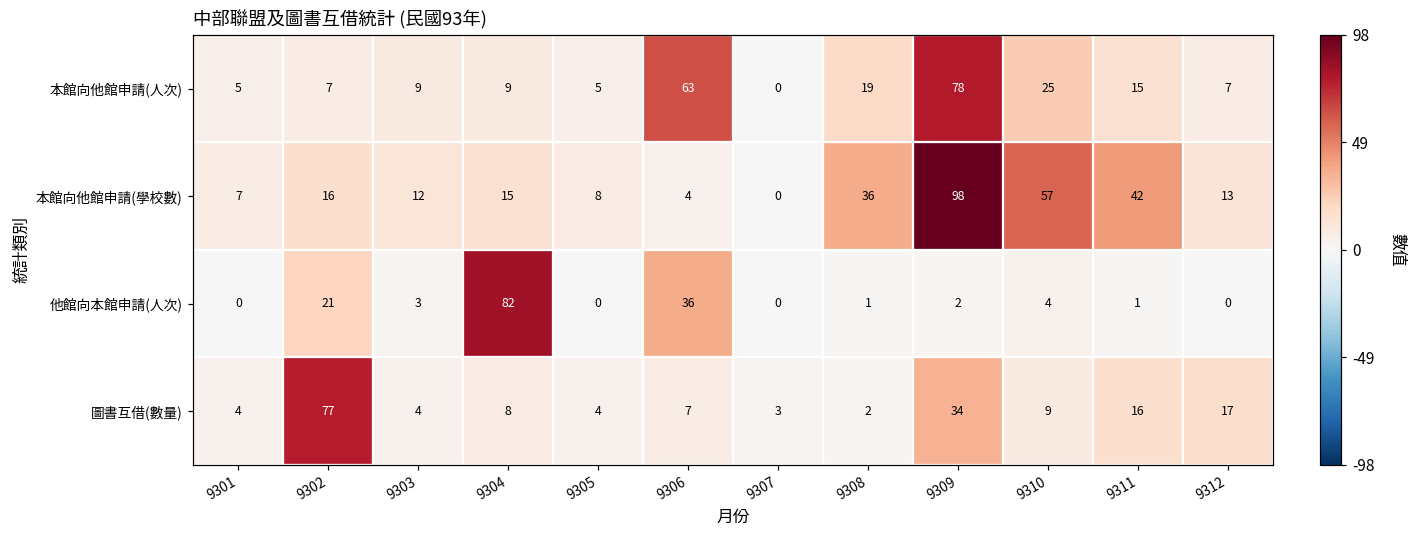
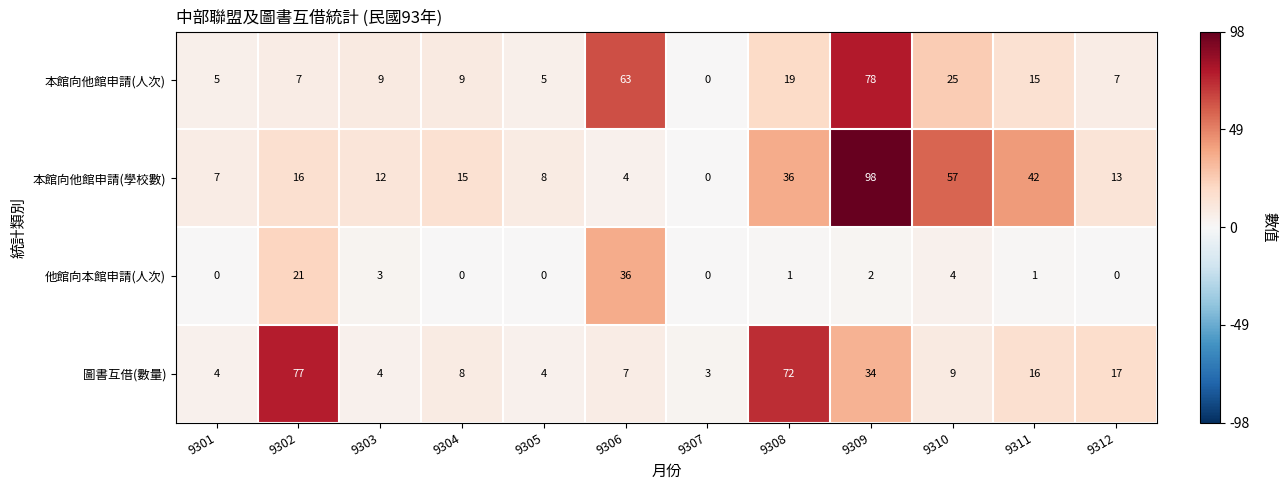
  {
    "本館向他館申請(人次)": {
      "9301": 5,
      "9302": 7,
      "9303": 9,
      "9304": 9,
      "9305": 5,
      "9306": 63,
      "9307": 0,
      "9308": 19,
      "9309": 78,
      "9310": 25,
      "9311": 15,
      "9312": 7
    },
    "本館向他館申請(學校數)": {
      "9301": 7,
      "9302": 16,
      "9303": 12,
      "9304": 15,
      "9305": 8,
      "9306": 4,
      "9307": 0,
      "9308": 36,
      "9309": 98,
      "9310": 57,
      "9311": 42,
      "9312": 13
    },
    "他館向本館申請(人次)": {
      "9301": 0,
      "9302": 21,
      "9303": 3,
-     "9304": 82,
+     "9304": 0,
      "9305": 0,
      "9306": 36,
      "9307": 0,
      "9308": 1,
      "9309": 2,
      "9310": 4,
      "9311": 1,
      "9312": 0
    },
    "圖書互借(數量)": {
      "9301": 4,
      "9302": 77,
      "9303": 4,
      "9304": 8,
      "9305": 4,
      "9306": 7,
      "9307": 3,
-     "9308": 2,
+     "9308": 72,
      "9309": 34,
      "9310": 9,
      "9311": 16,
      "9312": 17
    }
  }
